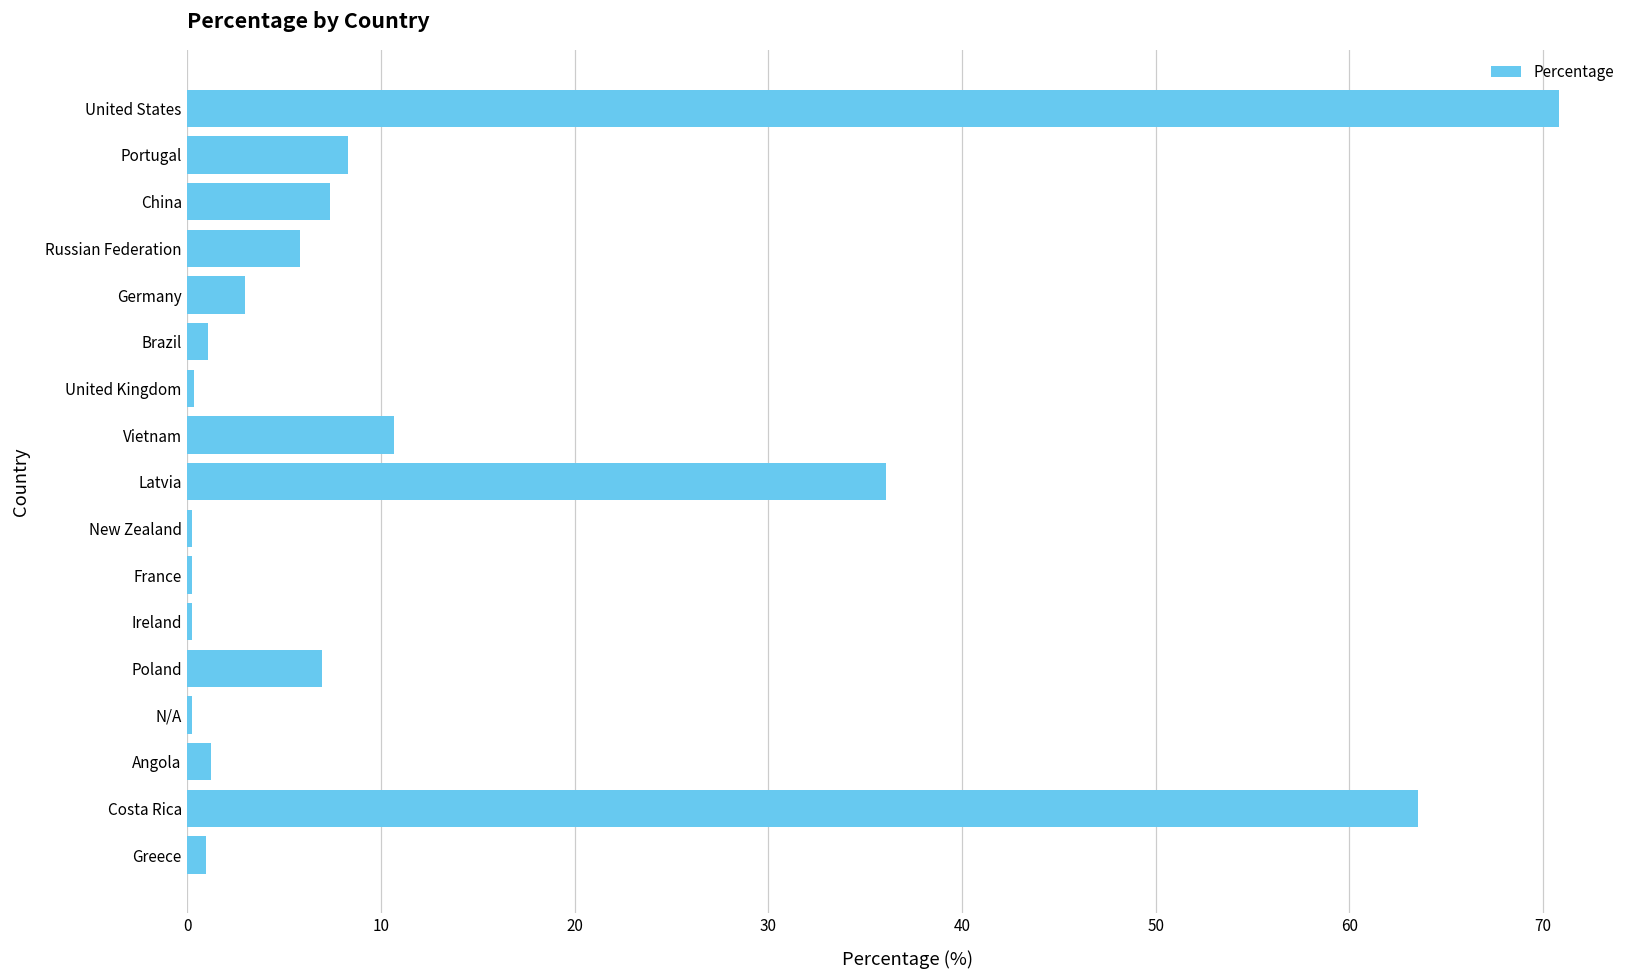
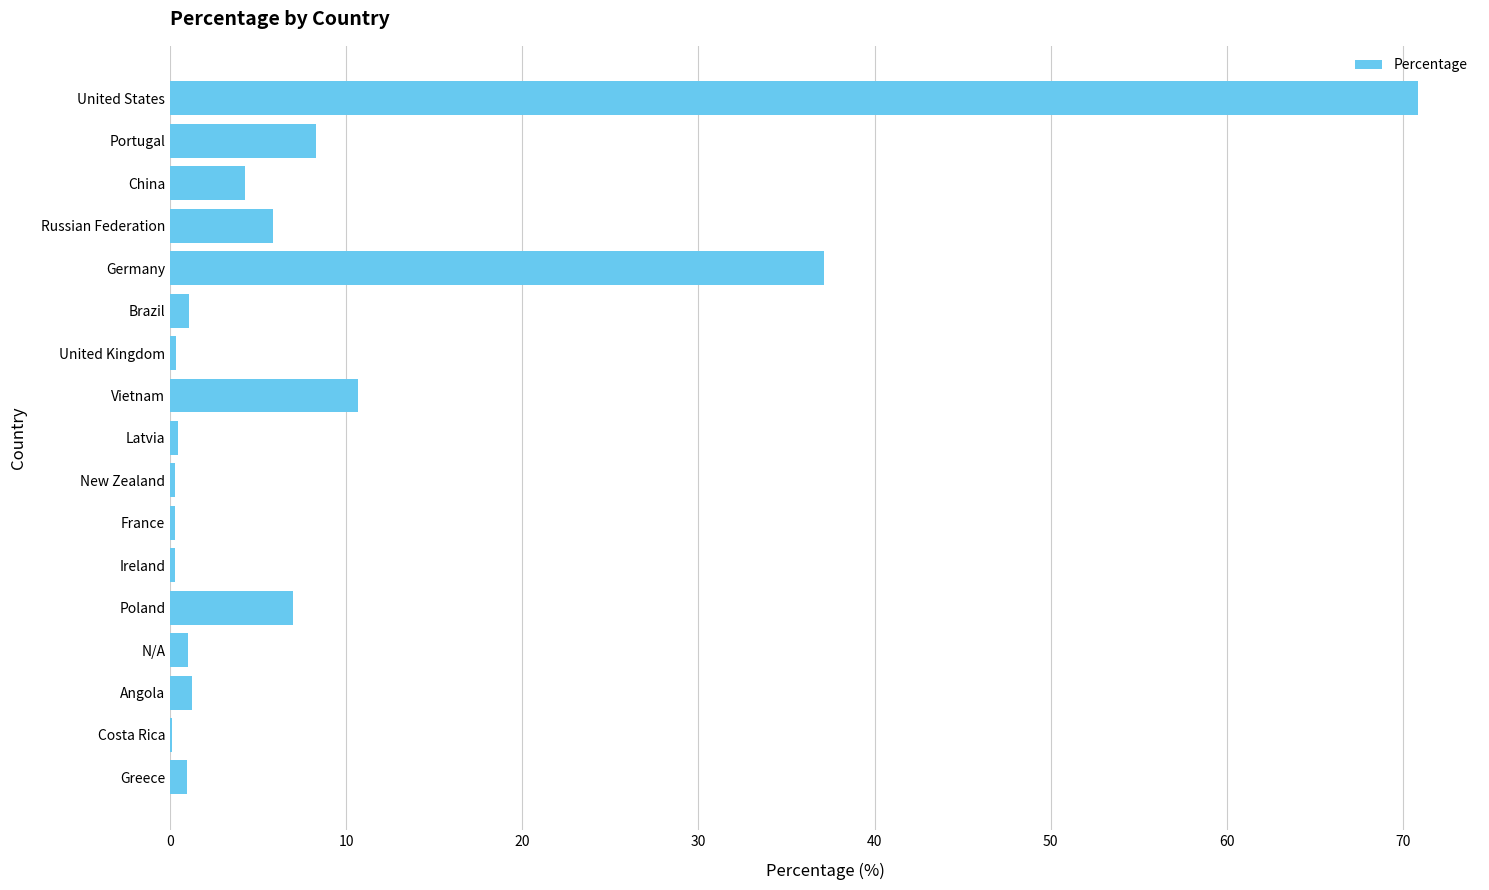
  {
    "United States": 70.8,
    "Portugal": 8.3,
-   "China": 7.4,
+   "China": 4.3,
    "Russian Federation": 5.9,
-   "Germany": 3.0,
+   "Germany": 37.1,
    "Brazil": 1.1,
    "United Kingdom": 0.3,
    "Vietnam": 10.7,
-   "Latvia": 36.1,
+   "Latvia": 0.5,
    "New Zealand": 0.3,
    "France": 0.3,
    "Ireland": 0.3,
    "Poland": 7.0,
-   "N/A": 0.3,
+   "N/A": 1.0,
    "Angola": 1.2,
-   "Costa Rica": 63.5,
+   "Costa Rica": 0.1,
    "Greece": 1.0
  }
